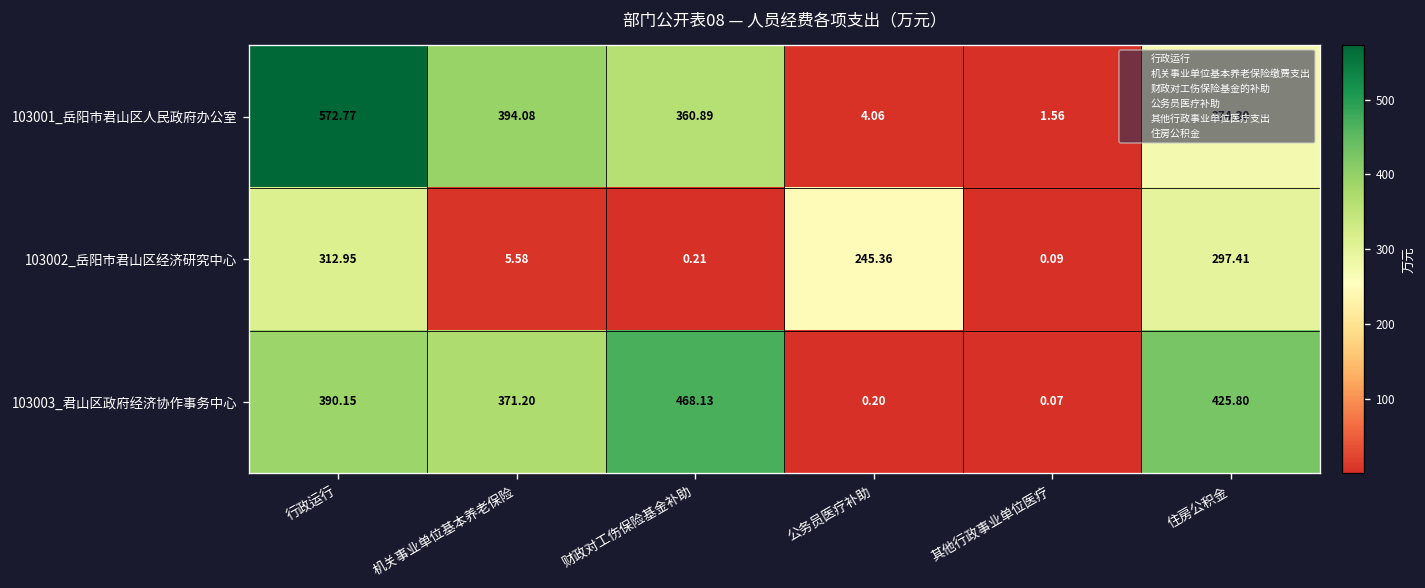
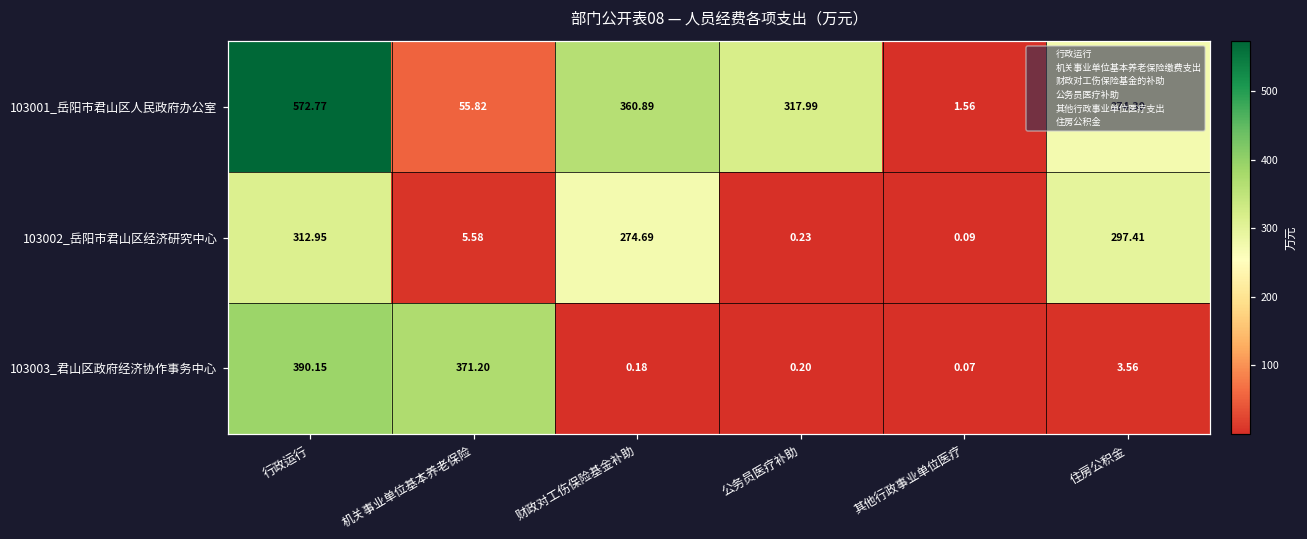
  {
    "103001_岳阳市君山区人民政府办公室": {
      "行政运行": 572.77,
-     "机关事业单位基本养老保险": 394.08,
+     "机关事业单位基本养老保险": 55.82,
      "财政对工伤保险基金补助": 360.89,
-     "公务员医疗补助": 4.06,
+     "公务员医疗补助": 317.99,
      "其他行政事业单位医疗": 1.56
    },
    "103002_岳阳市君山区经济研究中心": {
      "行政运行": 312.95,
      "机关事业单位基本养老保险": 5.58,
-     "财政对工伤保险基金补助": 0.21,
-     "公务员医疗补助": 245.36,
+     "财政对工伤保险基金补助": 274.69,
+     "公务员医疗补助": 0.23,
      "其他行政事业单位医疗": 0.09,
      "住房公积金": 297.41
    },
    "103003_君山区政府经济协作事务中心": {
      "行政运行": 390.15,
      "机关事业单位基本养老保险": 371.20,
-     "财政对工伤保险基金补助": 468.13,
+     "财政对工伤保险基金补助": 0.18,
      "公务员医疗补助": 0.20,
      "其他行政事业单位医疗": 0.07,
-     "住房公积金": 425.80
+     "住房公积金": 3.56
    }
  }
